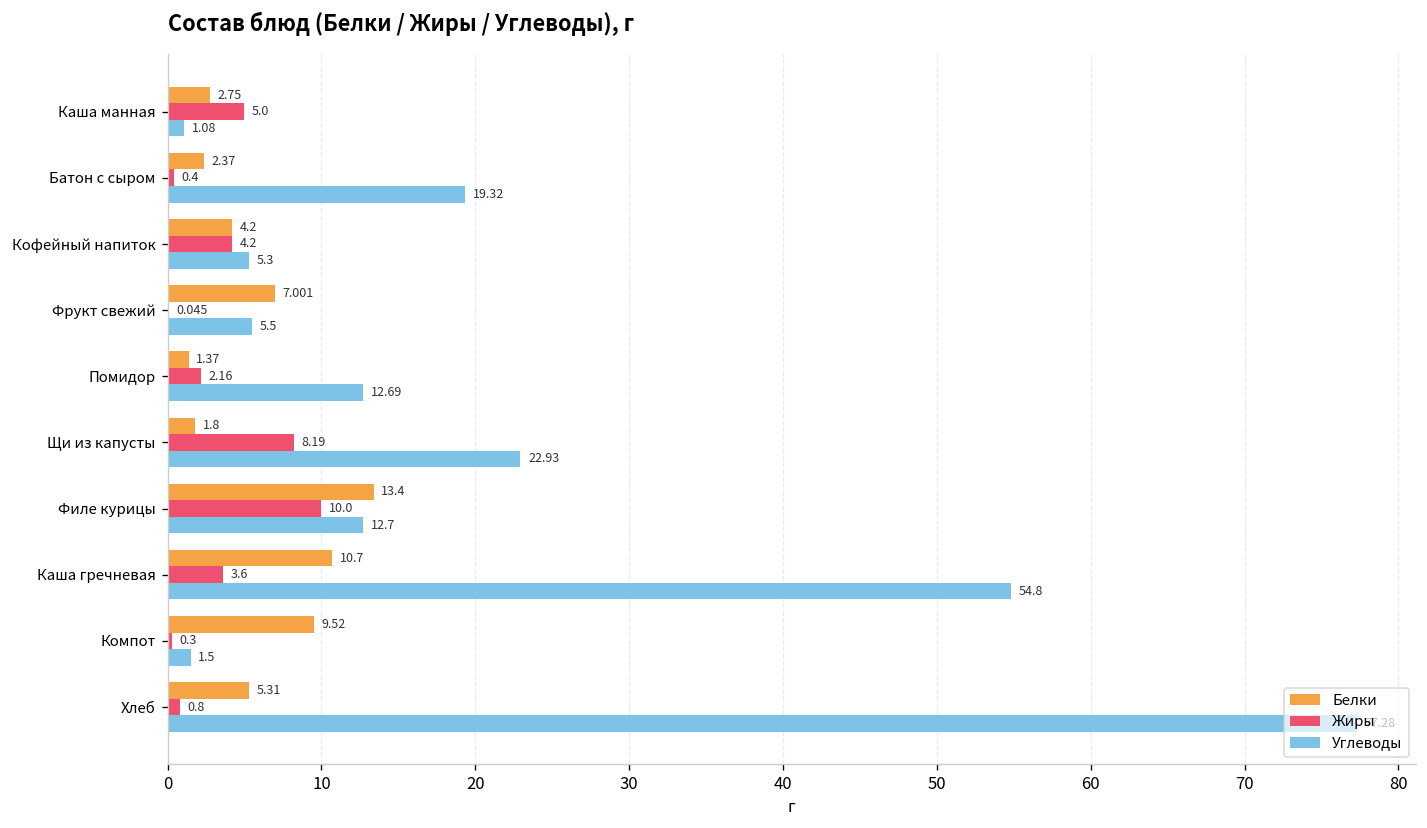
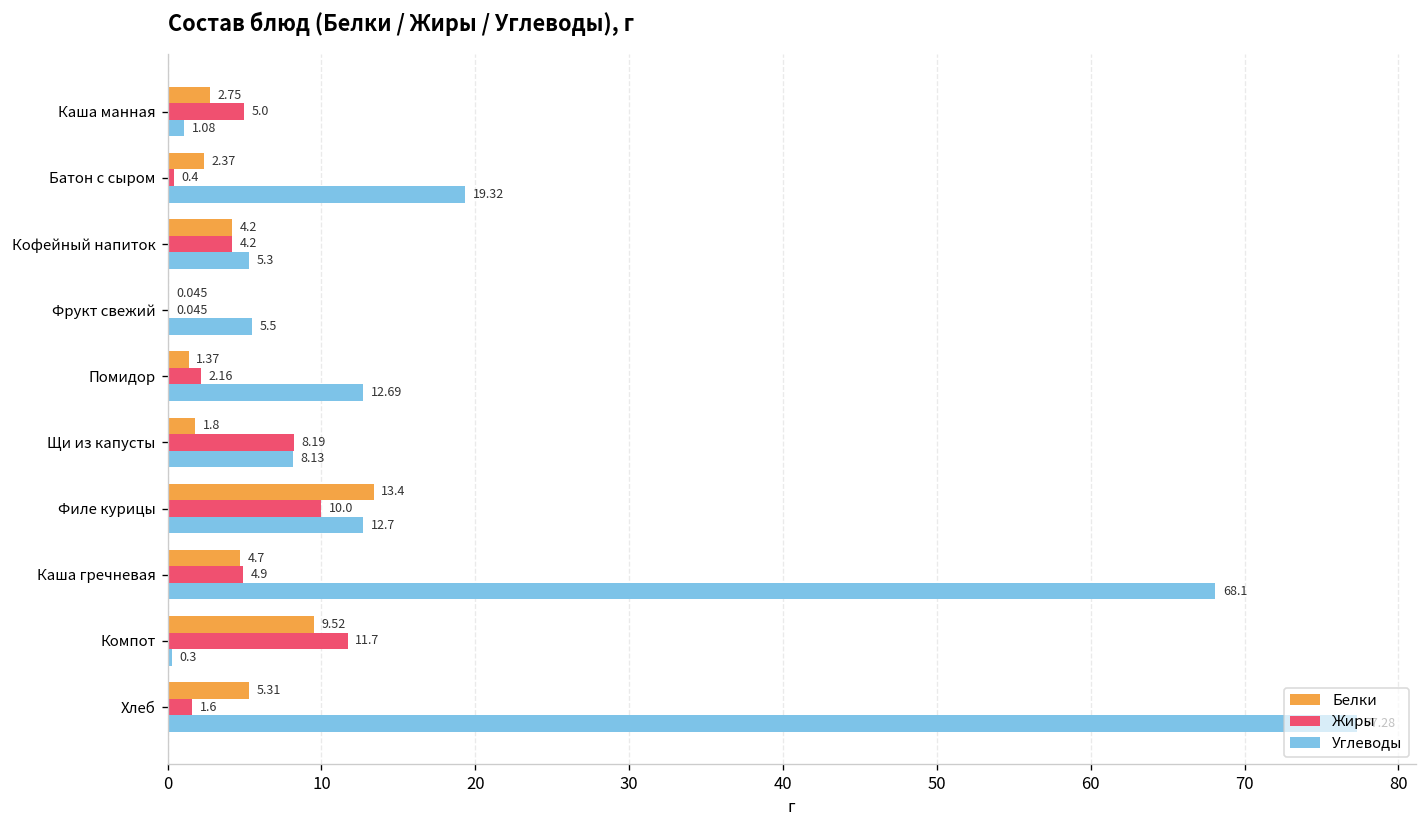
  {
    "Белки": {
      "Каша манная": 2.75,
      "Батон с сыром": 2.37,
      "Кофейный напиток": 4.2,
-     "Фрукт свежий": 7.001,
+     "Фрукт свежий": 0.045,
      "Помидор": 1.37,
      "Щи из капусты": 1.8,
      "Филе курицы": 13.4,
-     "Каша гречневая": 10.7,
+     "Каша гречневая": 4.7,
      "Компот": 9.52,
      "Хлеб": 5.31
    },
    "Жиры": {
      "Каша манная": 5.0,
      "Батон с сыром": 0.4,
      "Кофейный напиток": 4.2,
      "Фрукт свежий": 0.045,
      "Помидор": 2.16,
      "Щи из капусты": 8.19,
      "Филе курицы": 10.0,
-     "Каша гречневая": 3.6,
-     "Компот": 0.3,
-     "Хлеб": 0.8
+     "Каша гречневая": 4.9,
+     "Компот": 11.7,
+     "Хлеб": 1.6
    },
    "Углеводы": {
      "Каша манная": 1.08,
      "Батон с сыром": 19.32,
      "Кофейный напиток": 5.3,
      "Фрукт свежий": 5.5,
      "Помидор": 12.69,
-     "Щи из капусты": 22.93,
+     "Щи из капусты": 8.13,
      "Филе курицы": 12.7,
-     "Каша гречневая": 54.8,
-     "Компот": 1.5
+     "Каша гречневая": 68.1,
+     "Компот": 0.3
    }
  }
